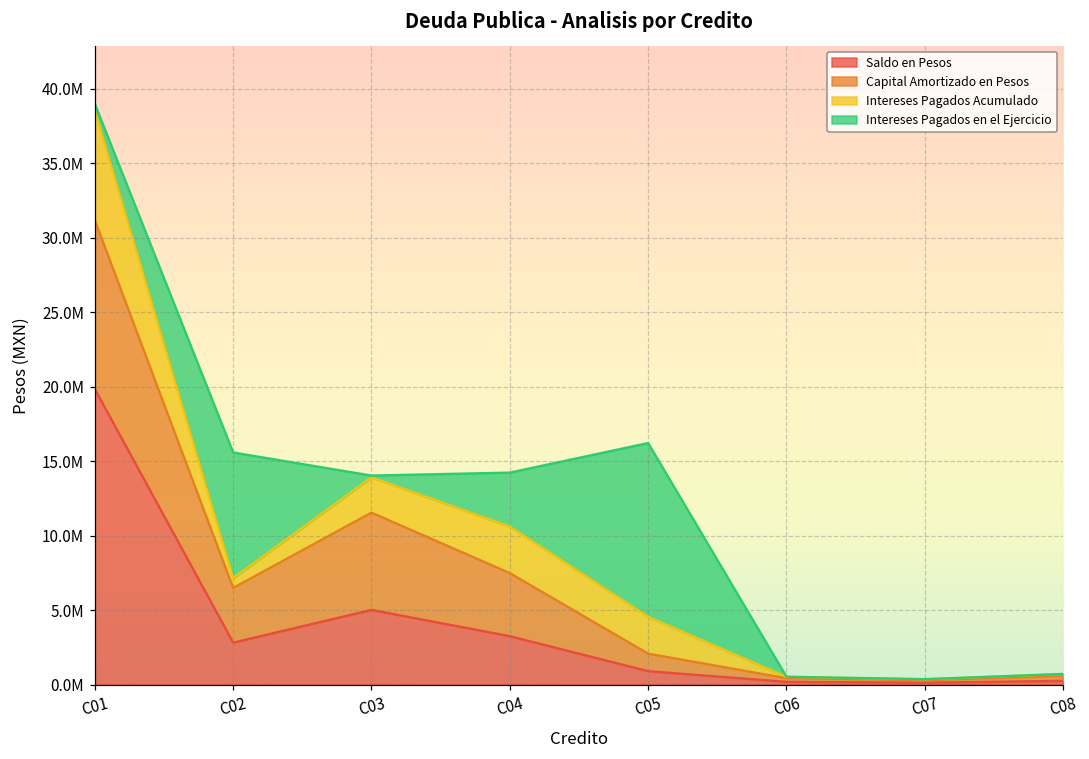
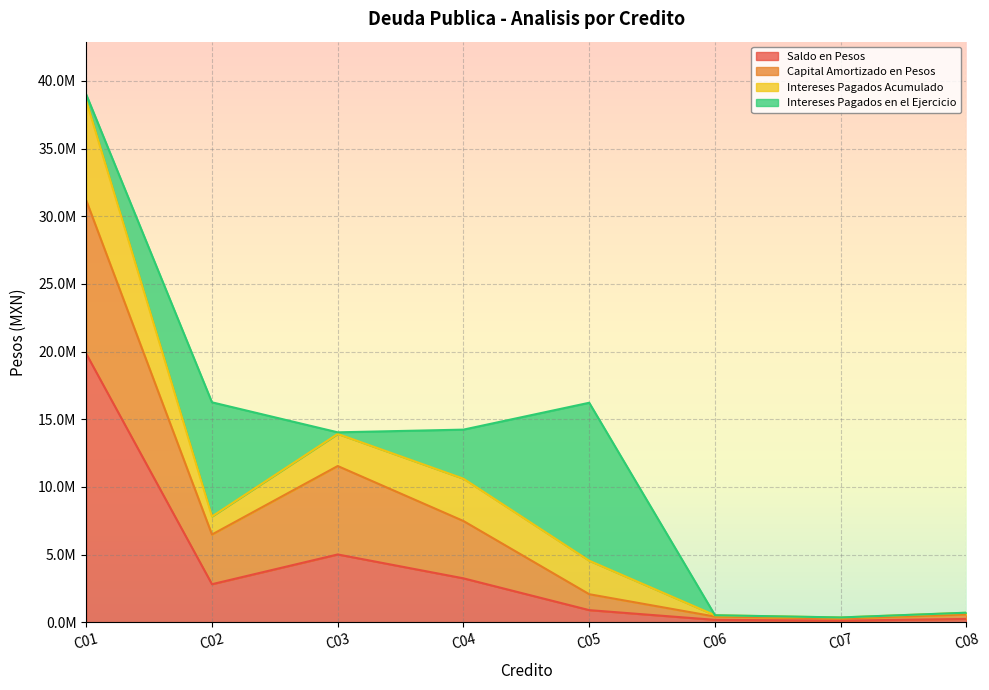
  {
    "Intereses Pagados Acumulado": {
      "C01": 7400000,
-     "C02": 700000,
+     "C02": 1300000,
      "C04": 3100000,
      "C05": 2500000
    },
    "Intereses Pagados en el Ejercicio": {
      "C01": 500000,
      "C02": 8400000,
      "C04": 3600000,
      "C05": 11700000
    }
  }
